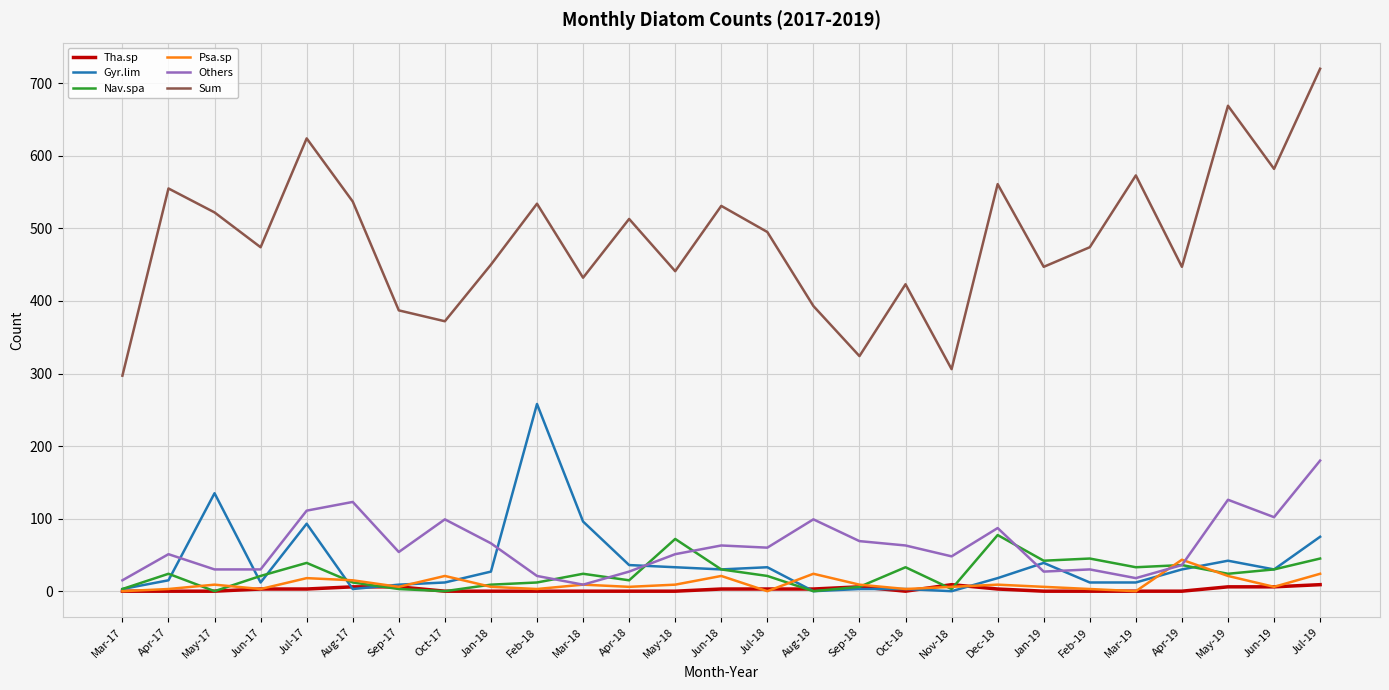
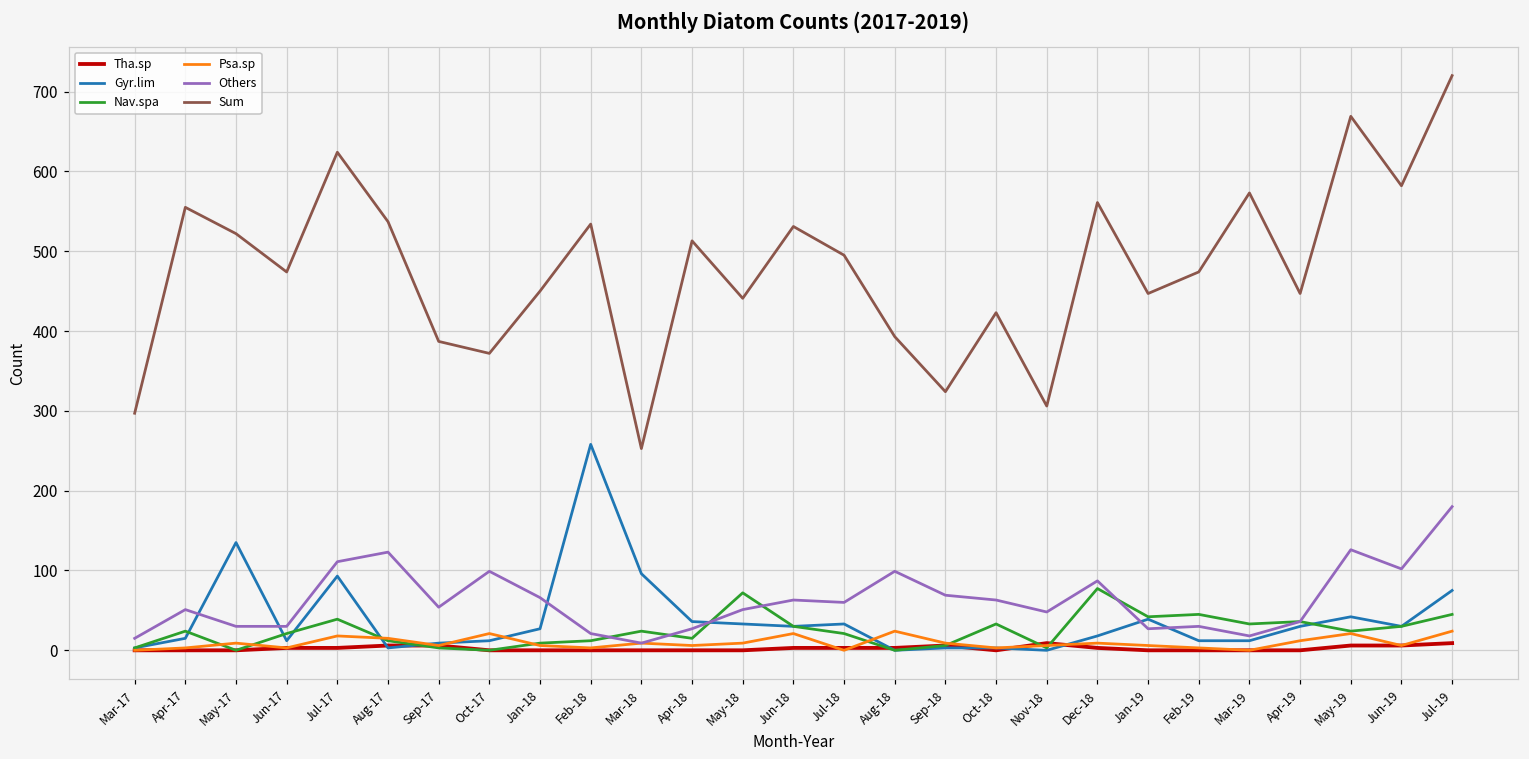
  {
    "Tha.sp": {
      "Jul-17": 0,
      "Jan-18": 0,
      "Mar-18": 0,
      "Apr-18": 0,
      "May-18": 0,
      "Jun-18": 0,
      "Dec-18": 0,
      "Jan-19": 0,
      "Apr-19": 0,
      "May-19": 10,
      "Jul-19": 10
    },
    "Gyr.lim": {
      "Apr-17": 20,
      "May-17": 140,
      "Jun-17": 10,
      "Jul-17": 90,
      "Oct-17": 10,
      "Jan-18": 30,
      "Feb-18": 260,
      "Mar-18": 100,
      "Apr-18": 40,
      "May-18": 30,
      "Jul-18": 30,
      "Dec-18": 20,
      "Feb-19": 10,
      "Mar-19": 10,
      "Apr-19": 30,
      "May-19": 40,
      "Jul-19": 80
    },
    "Nav.spa": {
      "Apr-17": 20,
      "Jun-17": 20,
      "Jul-17": 40,
      "Feb-18": 10,
      "Mar-18": 20,
      "Apr-18": 10,
      "May-18": 70,
      "Jul-18": 20,
      "Oct-18": 30,
      "Dec-18": 80,
      "Feb-19": 50,
      "Mar-19": 30,
      "Jul-19": 50
    },
    "Psa.sp": {
      "May-17": 10,
      "Jul-17": 20,
      "Oct-17": 20,
      "Apr-18": 10,
      "May-18": 10,
      "Jun-18": 20,
      "Aug-18": 20,
      "Dec-18": 10,
      "Jan-19": 10,
-     "Apr-19": 40,
+     "Apr-19": 10,
      "Jul-19": 20
    },
    "Others": {
      "Mar-17": 20,
      "Apr-17": 50,
      "May-17": 30,
      "Jun-17": 30,
      "Jul-17": 110,
      "Aug-17": 120,
      "Sep-17": 50,
      "Oct-17": 100,
      "Jan-18": 70,
      "Feb-18": 20,
      "Apr-18": 30,
      "May-18": 50,
      "Jun-18": 60,
      "Jul-18": 60,
      "Aug-18": 100,
      "Sep-18": 70,
      "Oct-18": 60,
      "Nov-18": 50,
      "Dec-18": 90,
      "Jan-19": 30,
      "Feb-19": 30,
      "Mar-19": 20,
      "May-19": 130,
      "Jun-19": 100,
      "Jul-19": 180
    },
    "Sum": {
      "Mar-17": 300,
      "Apr-17": 560,
      "May-17": 520,
      "Jun-17": 470,
      "Jul-17": 620,
      "Aug-17": 540,
      "Sep-17": 390,
      "Oct-17": 370,
      "Jan-18": 450,
      "Feb-18": 530,
-     "Mar-18": 430,
+     "Mar-18": 250,
      "Apr-18": 510,
      "May-18": 440,
      "Jun-18": 530,
      "Jul-18": 490,
      "Aug-18": 390,
      "Sep-18": 320,
      "Oct-18": 420,
      "Nov-18": 310,
      "Dec-18": 560,
      "Jan-19": 450,
      "Feb-19": 470,
      "Mar-19": 570,
      "Apr-19": 450,
      "May-19": 670,
      "Jun-19": 580,
      "Jul-19": 720
    }
  }
